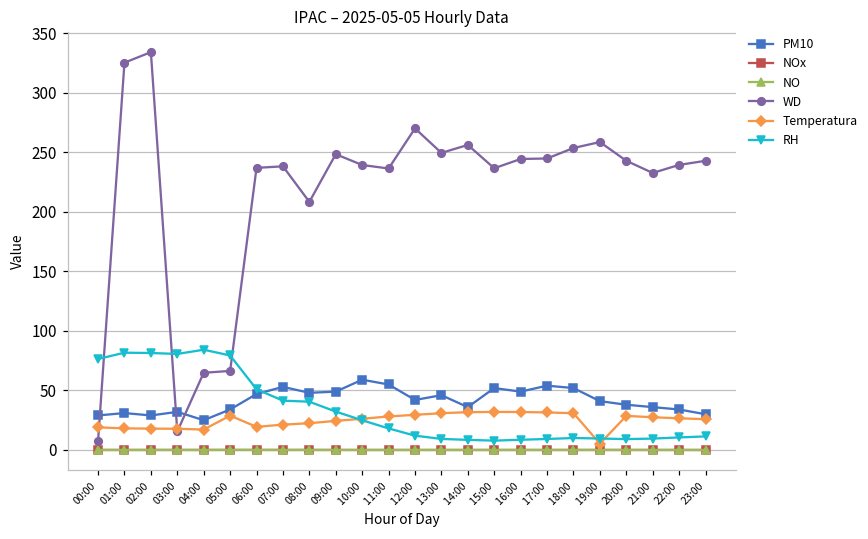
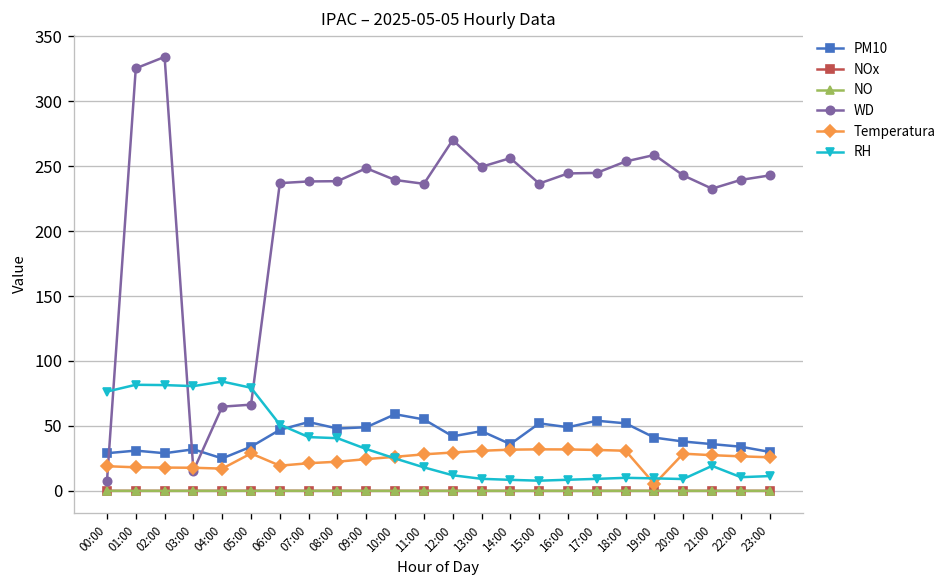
  {
    "PM10": {
      "00:00": 29,
      "01:00": 31,
      "02:00": 29,
      "03:00": 32,
      "04:00": 25,
      "05:00": 34,
      "06:00": 47,
      "07:00": 53,
      "08:00": 48,
      "09:00": 49,
      "10:00": 59,
      "11:00": 55,
      "12:00": 42,
      "13:00": 46,
      "14:00": 36,
      "15:00": 52,
      "16:00": 49,
      "17:00": 54,
      "18:00": 52,
      "19:00": 41,
      "20:00": 38,
      "21:00": 36,
      "22:00": 34,
      "23:00": 30
    },
    "NO": {
      "00:00": 0,
      "01:00": 0,
      "02:00": 0,
      "03:00": 0,
      "04:00": 0,
      "05:00": 0,
      "06:00": 0,
      "07:00": 0,
      "08:00": 0,
      "09:00": 0,
      "10:00": 0,
      "11:00": 0,
      "12:00": 0,
      "13:00": 0,
      "14:00": 0,
      "15:00": 0,
      "16:00": 0,
      "17:00": 0,
      "18:00": 0,
      "19:00": 0,
      "20:00": 0,
      "21:00": 0,
      "22:00": 0,
      "23:00": 0
    },
    "WD": {
      "00:00": 7,
      "01:00": 325,
      "02:00": 334,
      "04:00": 65,
      "05:00": 66,
      "06:00": 237,
      "07:00": 238,
-     "08:00": 208,
+     "08:00": 238,
      "09:00": 248,
      "10:00": 239,
      "11:00": 236,
      "12:00": 270,
      "13:00": 249,
      "14:00": 256,
      "15:00": 237,
      "16:00": 244,
      "17:00": 245,
      "18:00": 254,
      "19:00": 259,
      "20:00": 243,
      "21:00": 233,
      "22:00": 239,
      "23:00": 243
    },
    "Temperatura": {
      "00:00": 19,
      "01:00": 18,
      "02:00": 18,
      "04:00": 17,
      "05:00": 29,
      "06:00": 19,
      "07:00": 21,
      "08:00": 22,
      "09:00": 24,
      "11:00": 28,
      "12:00": 30,
      "13:00": 31,
      "14:00": 32,
      "15:00": 32,
      "16:00": 32,
      "17:00": 32,
      "18:00": 31,
      "19:00": 5,
      "20:00": 29,
      "21:00": 27,
      "22:00": 27,
      "23:00": 26
    },
    "RH": {
      "00:00": 76,
      "01:00": 82,
      "02:00": 81,
      "03:00": 81,
      "04:00": 84,
      "05:00": 79,
      "06:00": 51,
      "07:00": 41,
      "08:00": 41,
      "09:00": 32,
      "11:00": 18,
      "12:00": 12,
      "13:00": 9,
      "14:00": 9,
      "15:00": 8,
      "16:00": 9,
      "17:00": 9,
      "18:00": 10,
      "19:00": 10,
      "20:00": 9,
-     "21:00": 10,
+     "21:00": 19,
      "22:00": 11,
      "23:00": 11
    }
  }
